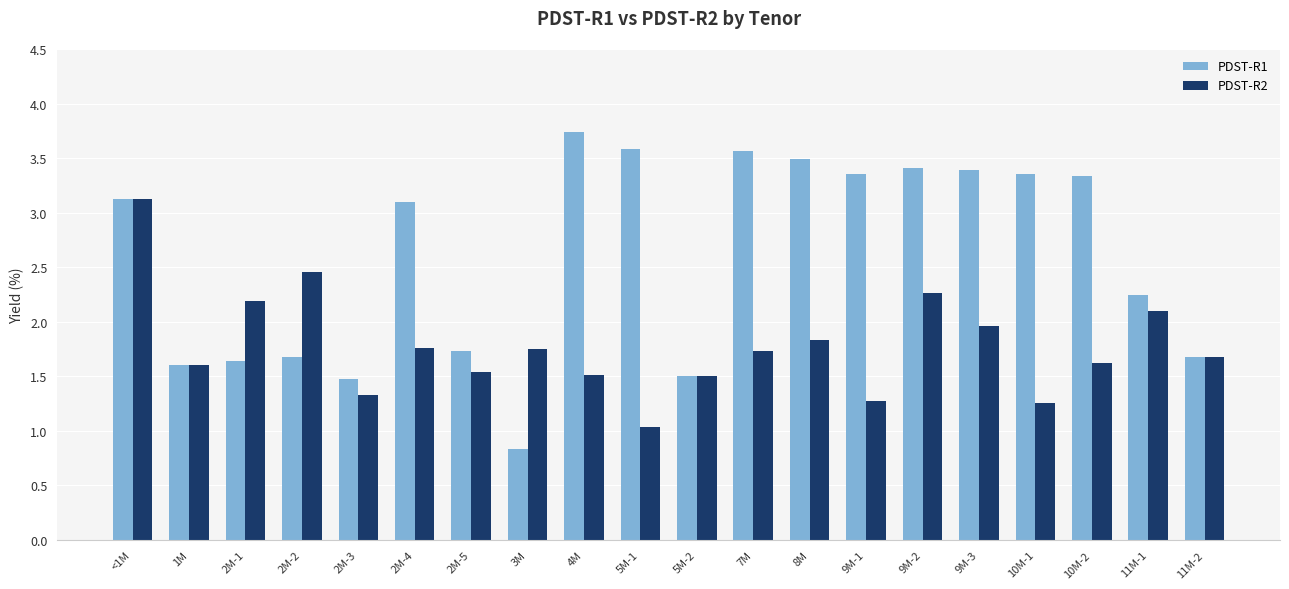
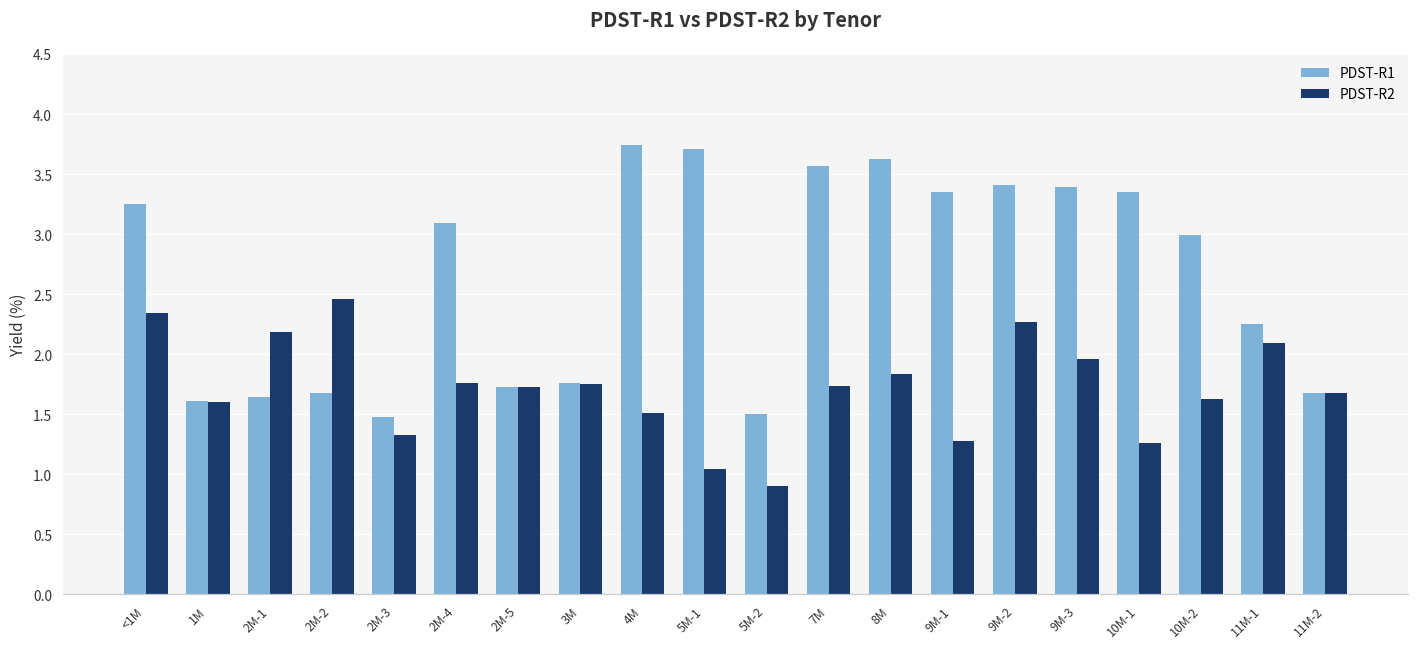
  {
    "PDST-R1": {
-     "<1M": 3.13,
+     "<1M": 3.25,
      "1M": 1.61,
      "2M-1": 1.64,
      "2M-2": 1.67,
      "2M-3": 1.48,
      "2M-4": 3.10,
      "2M-5": 1.73,
-     "3M": 0.83,
+     "3M": 1.76,
      "4M": 3.74,
-     "5M-1": 3.58,
+     "5M-1": 3.71,
      "5M-2": 1.50,
      "7M": 3.57,
-     "8M": 3.49,
+     "8M": 3.62,
      "9M-1": 3.35,
      "9M-2": 3.41,
      "9M-3": 3.39,
      "10M-1": 3.35,
-     "10M-2": 3.33,
+     "10M-2": 2.99,
      "11M-1": 2.25,
      "11M-2": 1.68
    },
    "PDST-R2": {
-     "<1M": 3.13,
+     "<1M": 2.34,
      "1M": 1.60,
      "2M-1": 2.19,
      "2M-2": 2.46,
      "2M-3": 1.33,
      "2M-4": 1.76,
-     "2M-5": 1.54,
+     "2M-5": 1.72,
      "3M": 1.75,
      "4M": 1.51,
      "5M-1": 1.04,
-     "5M-2": 1.5,
+     "5M-2": 0.9,
      "7M": 1.73,
      "8M": 1.84,
      "9M-1": 1.27,
      "9M-2": 2.26,
      "9M-3": 1.96,
      "10M-1": 1.26,
      "10M-2": 1.62,
      "11M-1": 2.10,
      "11M-2": 1.68
    }
  }
